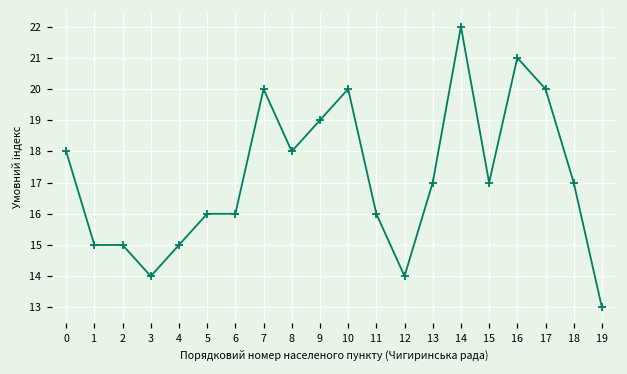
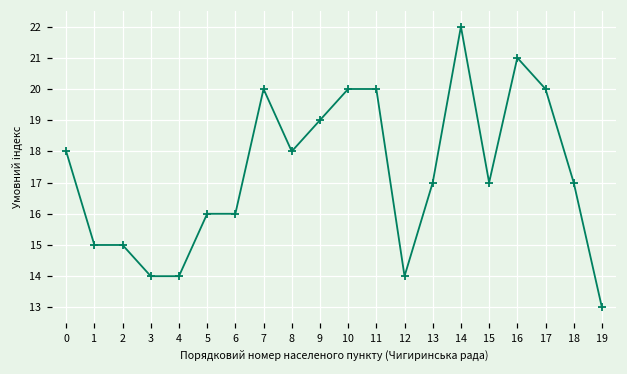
  {
    "0": 18,
    "1": 15,
    "2": 15,
    "3": 14,
-   "4": 15,
+   "4": 14,
    "5": 16,
    "6": 16,
    "7": 20,
    "8": 18,
    "9": 19,
    "10": 20,
-   "11": 16,
+   "11": 20,
    "12": 14,
    "13": 17,
    "14": 22,
    "15": 17,
    "16": 21,
    "17": 20,
    "18": 17,
    "19": 13
  }
